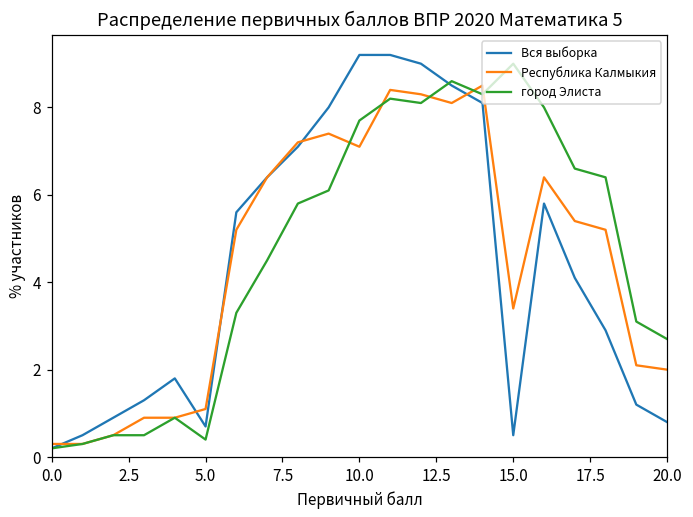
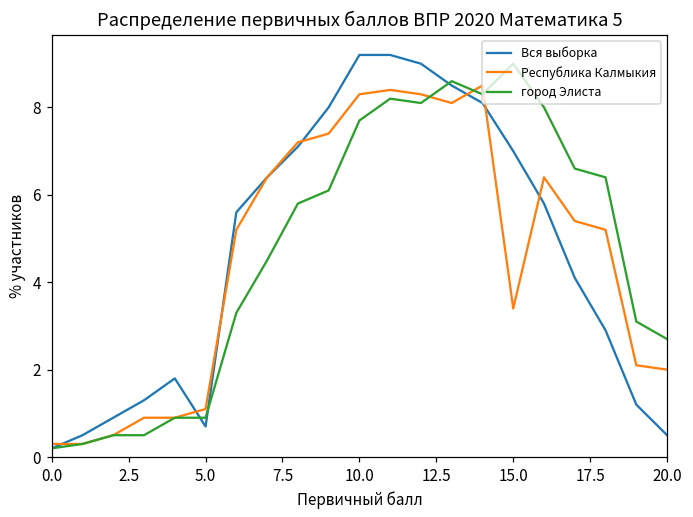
  {
    "Вся выборка": {
      "5.0": 0.7,
      "10.0": 9.2,
-     "15.0": 0.5,
-     "20.0": 0.8
+     "15.0": 7.0,
+     "20.0": 0.5
    },
    "Республика Калмыкия": {
      "0.0": 0.3,
      "5.0": 1.1,
-     "10.0": 7.1,
+     "10.0": 8.3,
      "15.0": 3.4,
      "20.0": 2.0
    },
    "город Элиста": {
-     "5.0": 0.4,
+     "5.0": 0.9,
      "10.0": 7.7,
      "20.0": 2.7
    }
  }
